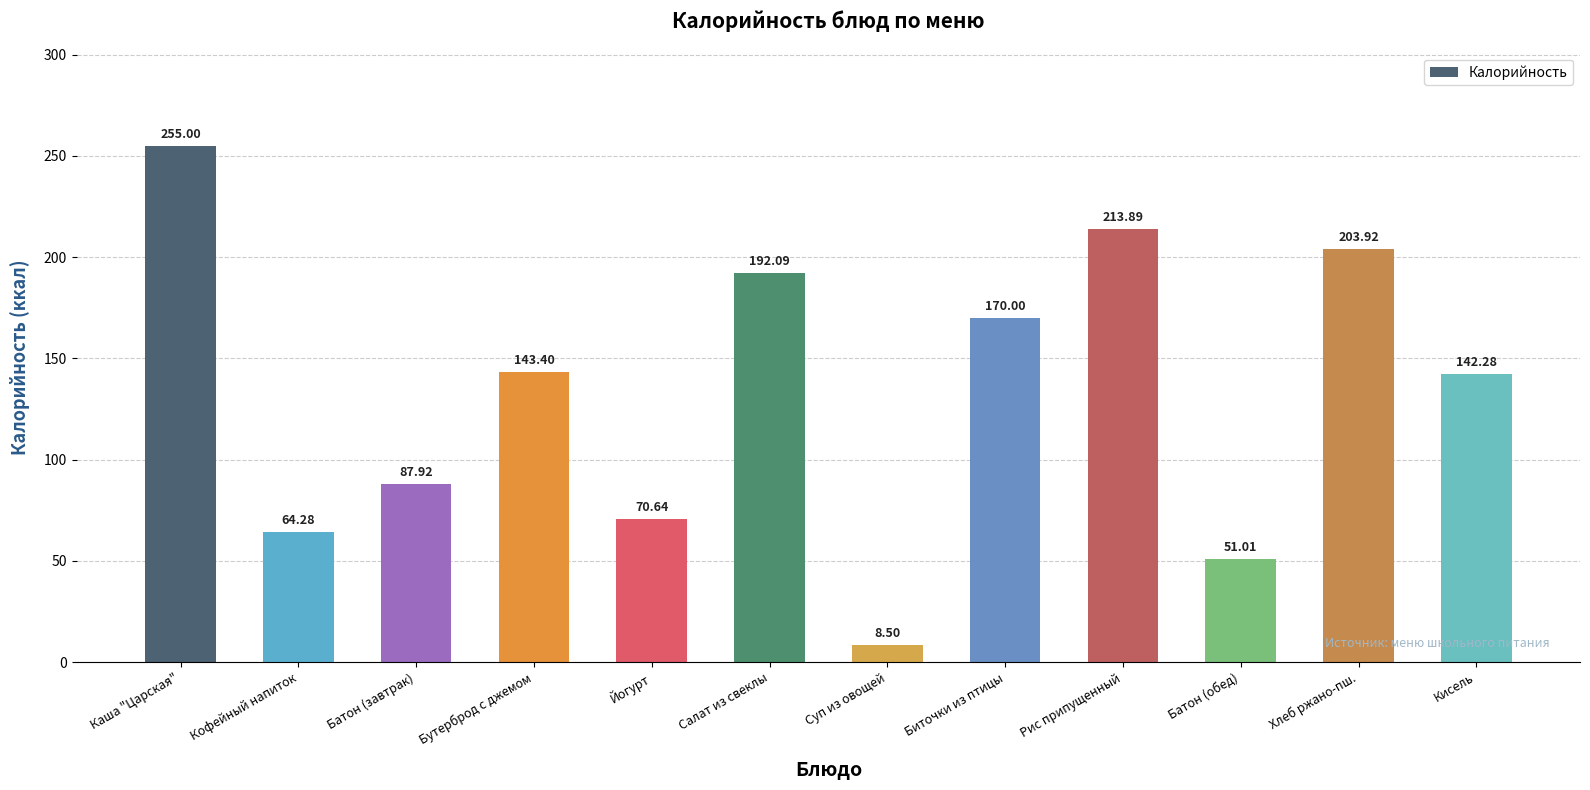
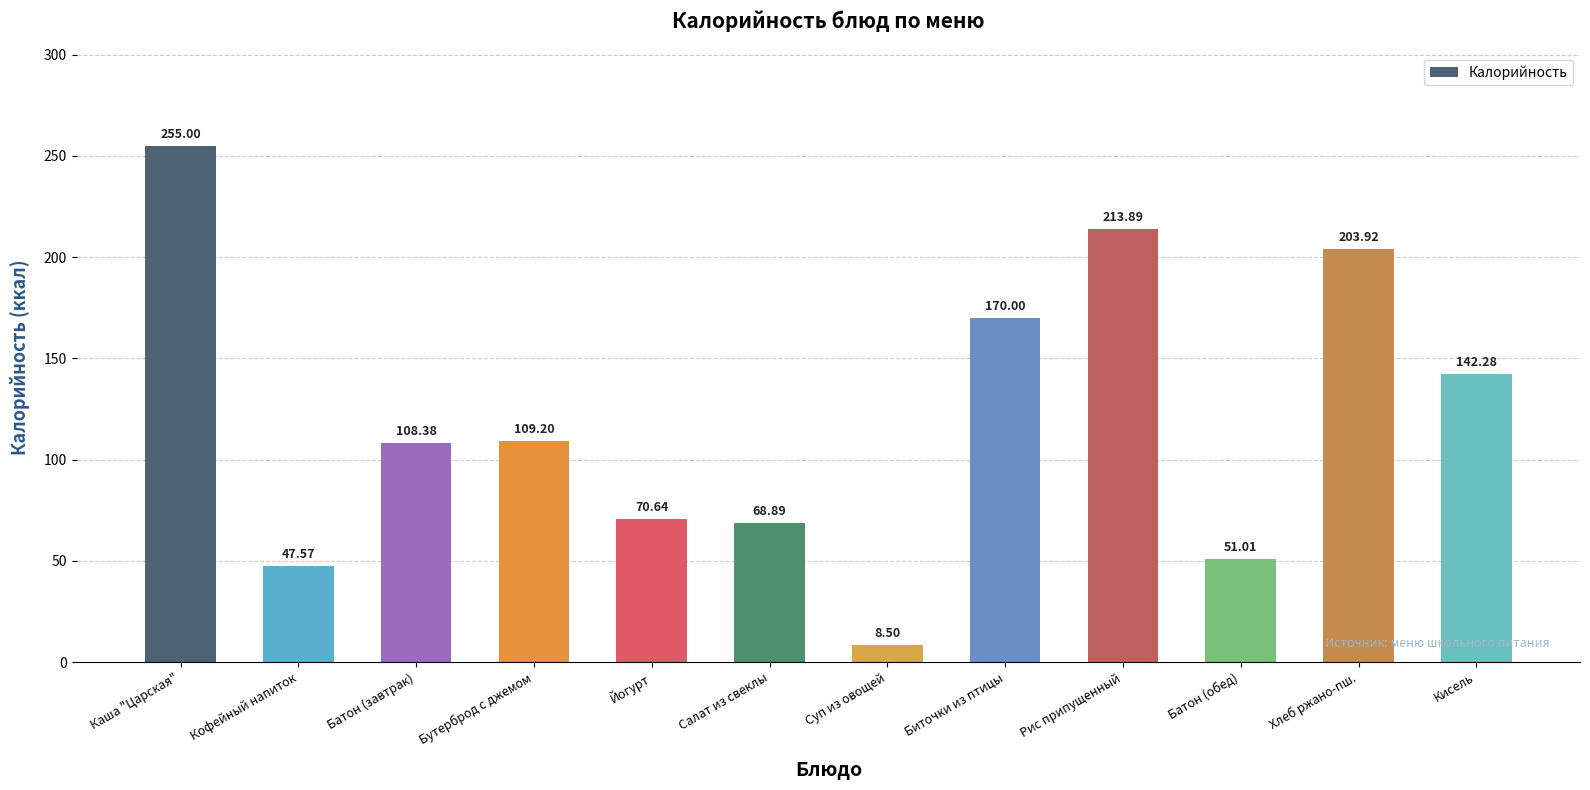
  {
    "Каша \"Царская\"": 255.00,
-   "Кофейный напиток": 64.28,
-   "Батон (завтрак)": 87.92,
-   "Бутерброд с джемом": 143.40,
+   "Кофейный напиток": 47.57,
+   "Батон (завтрак)": 108.38,
+   "Бутерброд с джемом": 109.20,
    "Йогурт": 70.64,
-   "Салат из свеклы": 192.09,
+   "Салат из свеклы": 68.89,
    "Суп из овощей": 8.50,
    "Биточки из птицы": 170.00,
    "Рис припущенный": 213.89,
    "Батон (обед)": 51.01,
    "Хлеб ржано-пш.": 203.92,
    "Кисель": 142.28
  }
